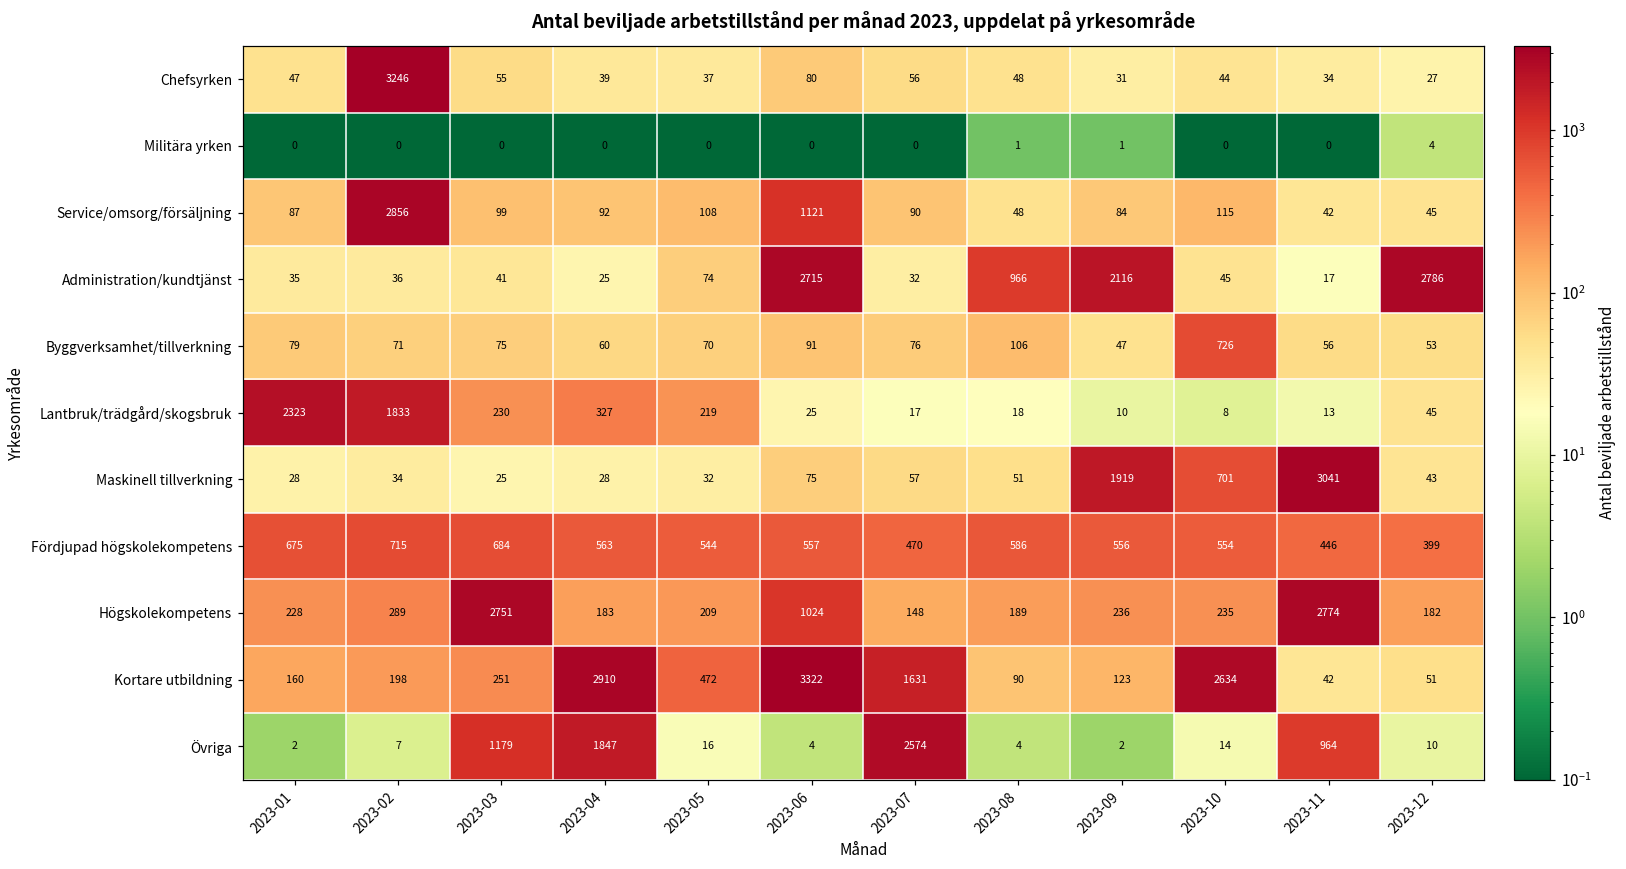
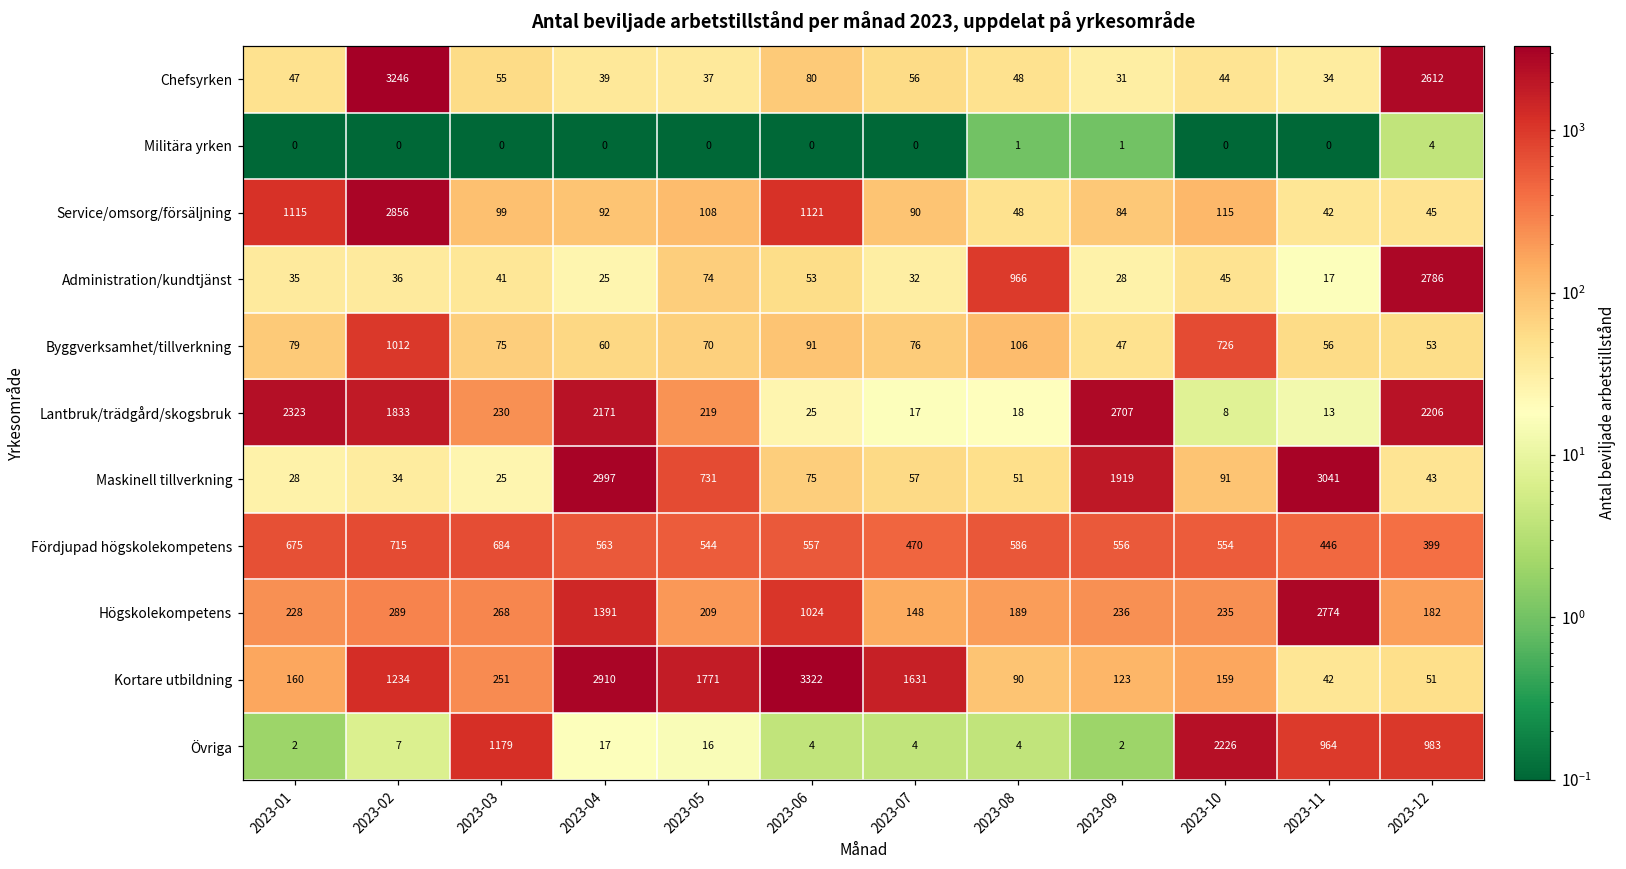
  {
    "Chefsyrken": {
      "2023-01": 47,
      "2023-02": 3246,
      "2023-03": 55,
      "2023-04": 39,
      "2023-05": 37,
      "2023-06": 80,
      "2023-07": 56,
      "2023-08": 48,
      "2023-09": 31,
      "2023-10": 44,
      "2023-11": 34,
-     "2023-12": 27
+     "2023-12": 2612
    },
    "Militära yrken": {
      "2023-01": 0,
      "2023-02": 0,
      "2023-03": 0,
      "2023-04": 0,
      "2023-05": 0,
      "2023-06": 0,
      "2023-07": 0,
      "2023-08": 1,
      "2023-09": 1,
      "2023-10": 0,
      "2023-11": 0,
      "2023-12": 4
    },
    "Service/omsorg/försäljning": {
-     "2023-01": 87,
+     "2023-01": 1115,
      "2023-02": 2856,
      "2023-03": 99,
      "2023-04": 92,
      "2023-05": 108,
      "2023-06": 1121,
      "2023-07": 90,
      "2023-08": 48,
      "2023-09": 84,
      "2023-10": 115,
      "2023-11": 42,
      "2023-12": 45
    },
    "Administration/kundtjänst": {
      "2023-01": 35,
      "2023-02": 36,
      "2023-03": 41,
      "2023-04": 25,
      "2023-05": 74,
-     "2023-06": 2715,
+     "2023-06": 53,
      "2023-07": 32,
      "2023-08": 966,
-     "2023-09": 2116,
+     "2023-09": 28,
      "2023-10": 45,
      "2023-11": 17,
      "2023-12": 2786
    },
    "Byggverksamhet/tillverkning": {
      "2023-01": 79,
-     "2023-02": 71,
+     "2023-02": 1012,
      "2023-03": 75,
      "2023-04": 60,
      "2023-05": 70,
      "2023-06": 91,
      "2023-07": 76,
      "2023-08": 106,
      "2023-09": 47,
      "2023-10": 726,
      "2023-11": 56,
      "2023-12": 53
    },
    "Lantbruk/trädgård/skogsbruk": {
      "2023-01": 2323,
      "2023-02": 1833,
      "2023-03": 230,
-     "2023-04": 327,
+     "2023-04": 2171,
      "2023-05": 219,
      "2023-06": 25,
      "2023-07": 17,
      "2023-08": 18,
-     "2023-09": 10,
+     "2023-09": 2707,
      "2023-10": 8,
      "2023-11": 13,
-     "2023-12": 45
+     "2023-12": 2206
    },
    "Maskinell tillverkning": {
      "2023-01": 28,
      "2023-02": 34,
      "2023-03": 25,
-     "2023-04": 28,
-     "2023-05": 32,
+     "2023-04": 2997,
+     "2023-05": 731,
      "2023-06": 75,
      "2023-07": 57,
      "2023-08": 51,
      "2023-09": 1919,
-     "2023-10": 701,
+     "2023-10": 91,
      "2023-11": 3041,
      "2023-12": 43
    },
    "Fördjupad högskolekompetens": {
      "2023-01": 675,
      "2023-02": 715,
      "2023-03": 684,
      "2023-04": 563,
      "2023-05": 544,
      "2023-06": 557,
      "2023-07": 470,
      "2023-08": 586,
      "2023-09": 556,
      "2023-10": 554,
      "2023-11": 446,
      "2023-12": 399
    },
    "Högskolekompetens": {
      "2023-01": 228,
      "2023-02": 289,
-     "2023-03": 2751,
-     "2023-04": 183,
+     "2023-03": 268,
+     "2023-04": 1391,
      "2023-05": 209,
      "2023-06": 1024,
      "2023-07": 148,
      "2023-08": 189,
      "2023-09": 236,
      "2023-10": 235,
      "2023-11": 2774,
      "2023-12": 182
    },
    "Kortare utbildning": {
      "2023-01": 160,
-     "2023-02": 198,
+     "2023-02": 1234,
      "2023-03": 251,
      "2023-04": 2910,
-     "2023-05": 472,
+     "2023-05": 1771,
      "2023-06": 3322,
      "2023-07": 1631,
      "2023-08": 90,
      "2023-09": 123,
-     "2023-10": 2634,
+     "2023-10": 159,
      "2023-11": 42,
      "2023-12": 51
    },
    "Övriga": {
      "2023-01": 2,
      "2023-02": 7,
      "2023-03": 1179,
-     "2023-04": 1847,
+     "2023-04": 17,
      "2023-05": 16,
      "2023-06": 4,
-     "2023-07": 2574,
+     "2023-07": 4,
      "2023-08": 4,
      "2023-09": 2,
-     "2023-10": 14,
+     "2023-10": 2226,
      "2023-11": 964,
-     "2023-12": 10
+     "2023-12": 983
    }
  }
